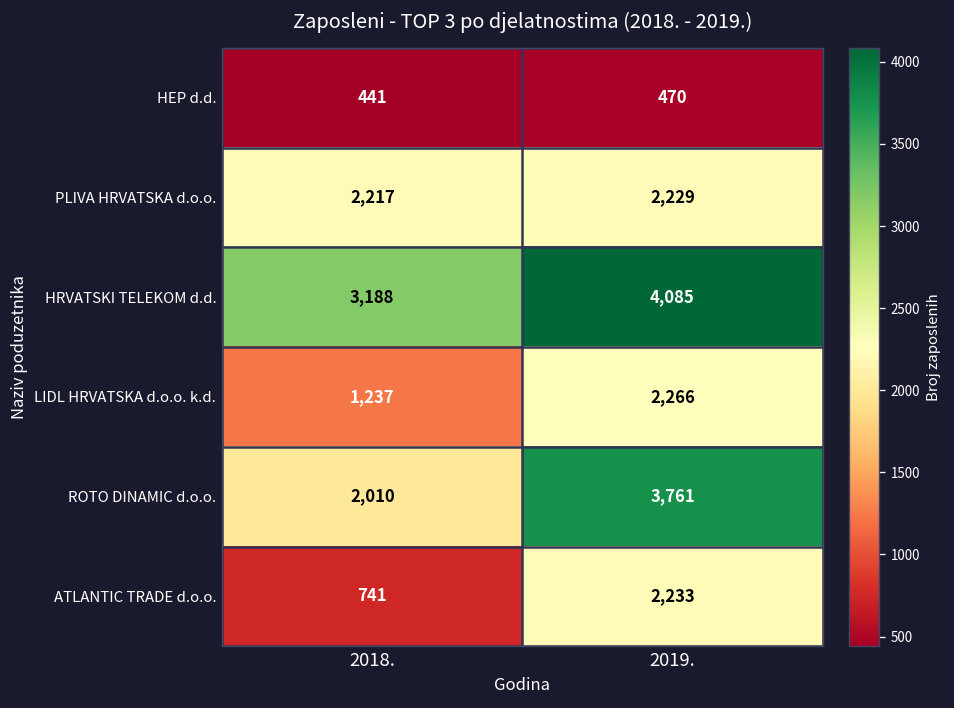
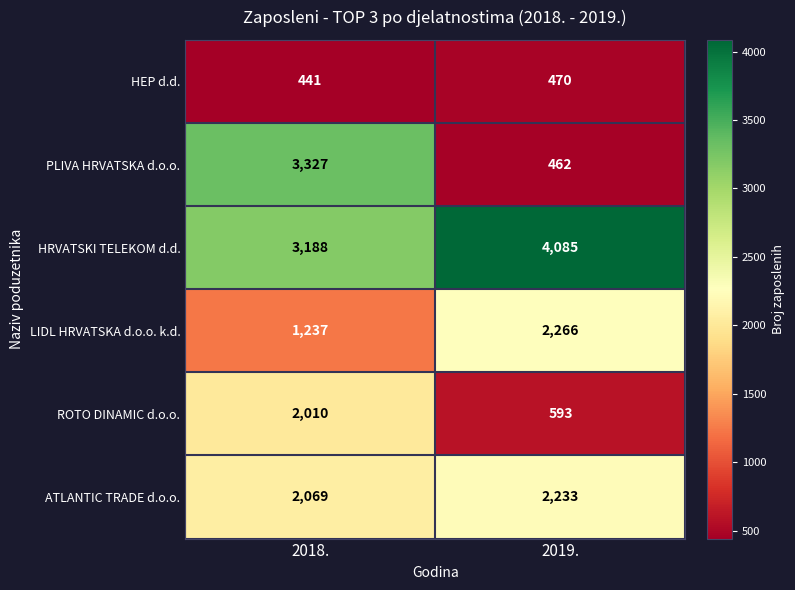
  {
    "HEP d.d.": {
      "2018.": "441",
      "2019.": "470"
    },
    "PLIVA HRVATSKA d.o.o.": {
-     "2018.": "2,217",
-     "2019.": "2,229"
+     "2018.": "3,327",
+     "2019.": "462"
    },
    "HRVATSKI TELEKOM d.d.": {
      "2018.": "3,188",
      "2019.": "4,085"
    },
    "LIDL HRVATSKA d.o.o. k.d.": {
      "2018.": "1,237",
      "2019.": "2,266"
    },
    "ROTO DINAMIC d.o.o.": {
      "2018.": "2,010",
-     "2019.": "3,761"
+     "2019.": "593"
    },
    "ATLANTIC TRADE d.o.o.": {
-     "2018.": "741",
+     "2018.": "2,069",
      "2019.": "2,233"
    }
  }
